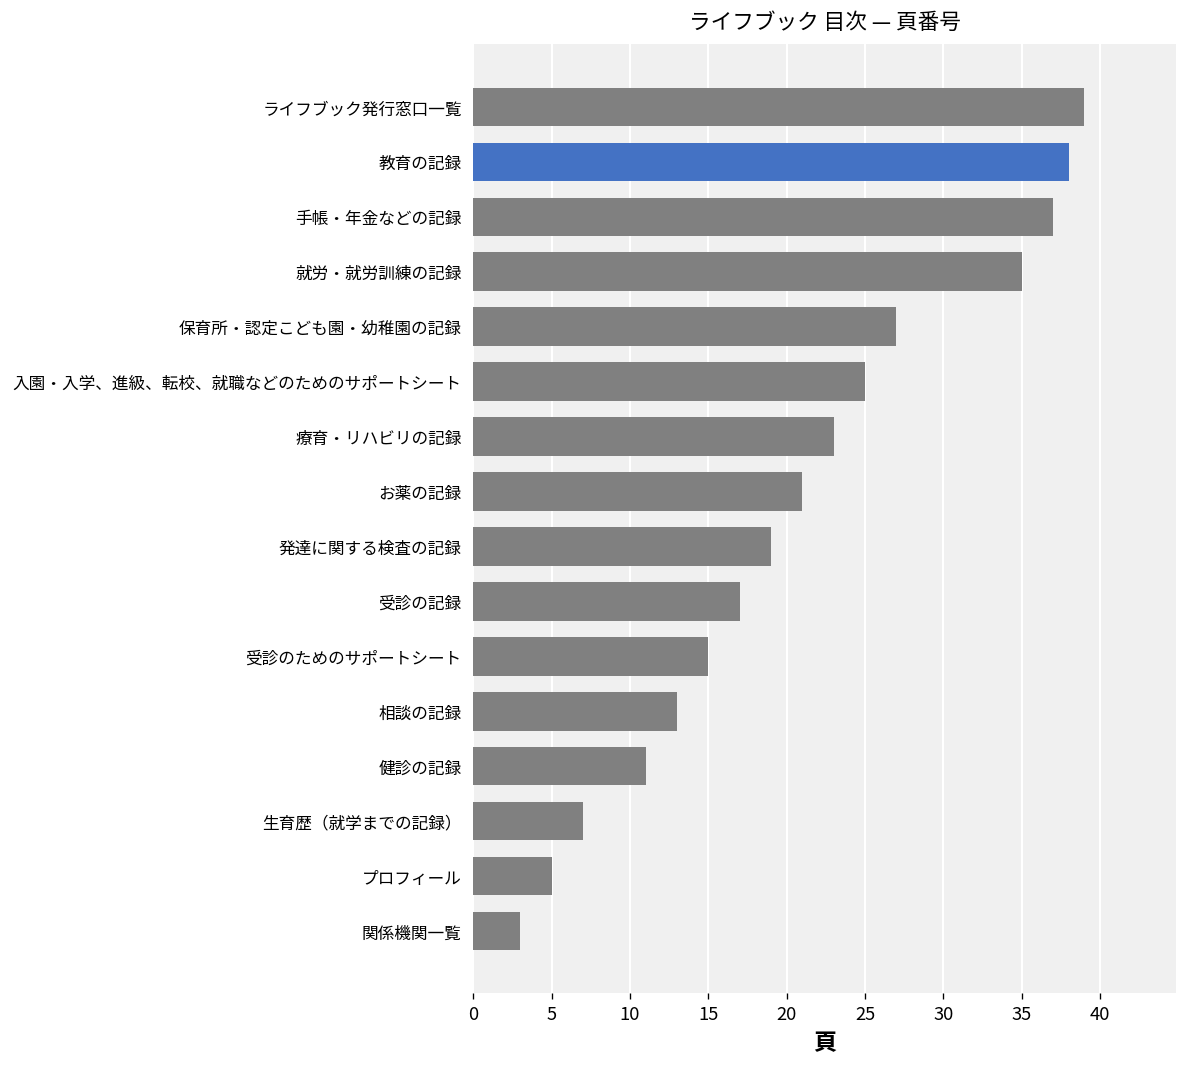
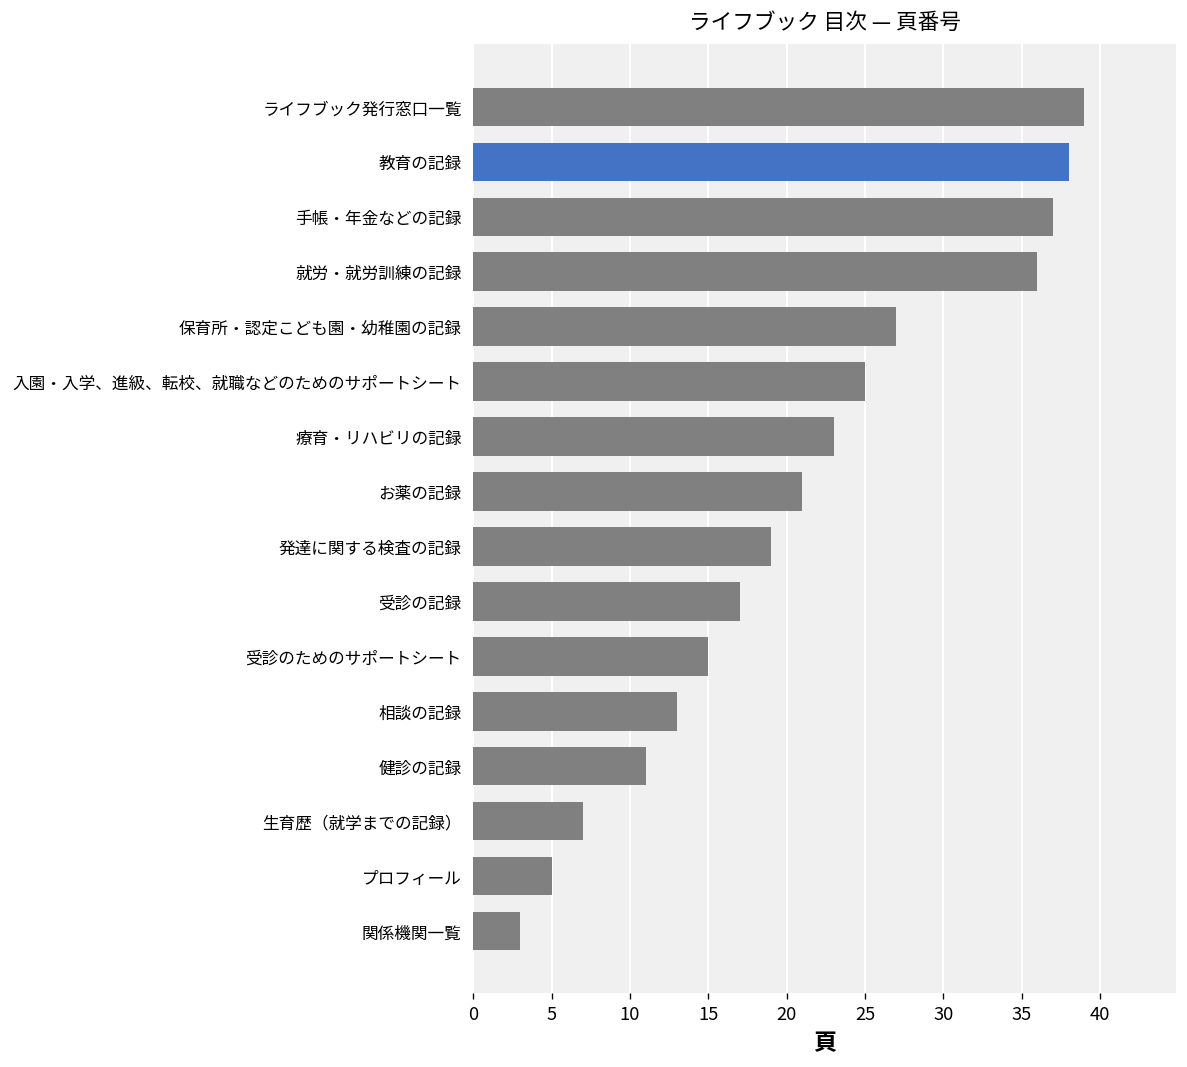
  {
    "ライフブック発行窓口一覧": 39,
    "教育の記録": 38,
    "手帳・年金などの記録": 37,
-   "就労・就労訓練の記録": 35,
+   "就労・就労訓練の記録": 36,
    "保育所・認定こども園・幼稚園の記録": 27,
    "入園・入学、進級、転校、就職などのためのサポートシート": 25,
    "療育・リハビリの記録": 23,
    "お薬の記録": 21,
    "発達に関する検査の記録": 19,
    "受診の記録": 17,
    "受診のためのサポートシート": 15,
    "相談の記録": 13,
    "健診の記録": 11,
    "生育歴（就学までの記録）": 7,
    "プロフィール": 5,
    "関係機関一覧": 3
  }
